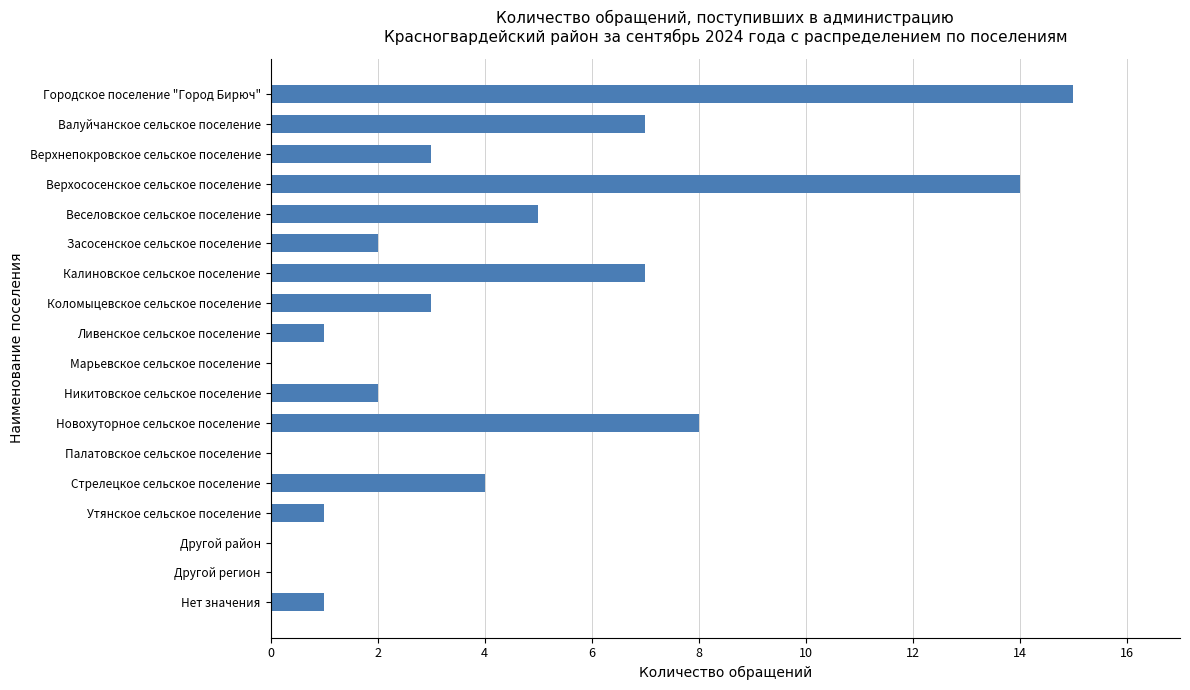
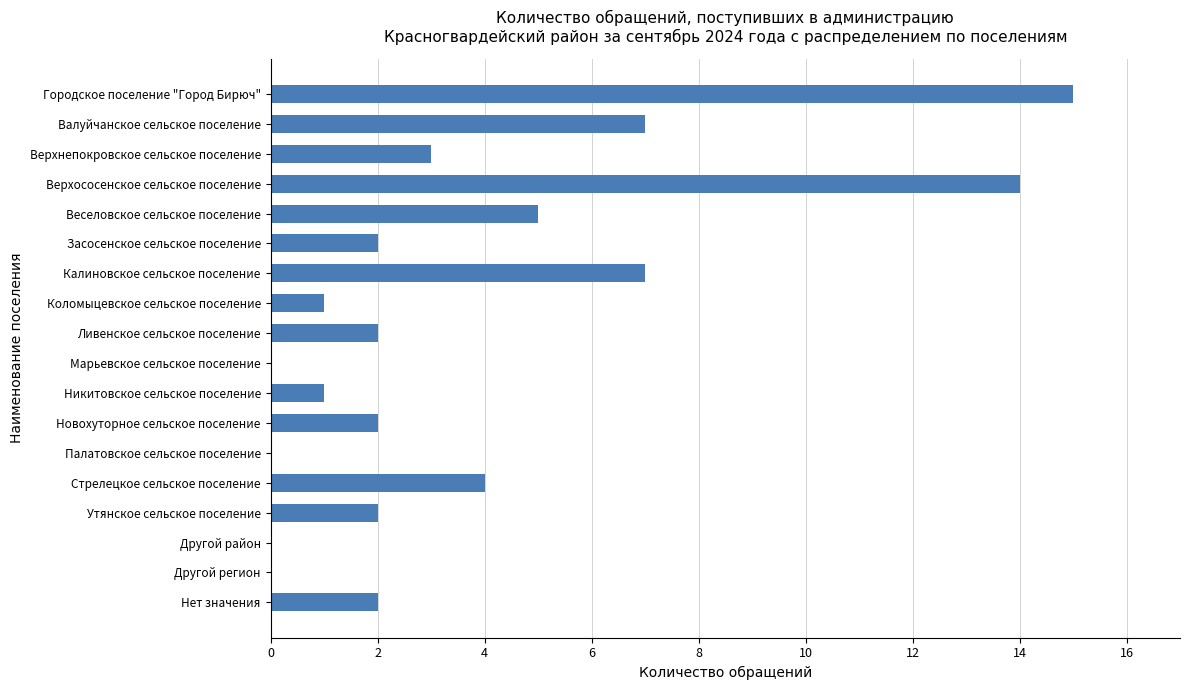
  {
    "Городское поселение \"Город Бирюч\"": 15,
    "Валуйчанское сельское поселение": 7,
    "Верхнепокровское сельское поселение": 3,
    "Верхососенское сельское поселение": 14,
    "Веселовское сельское поселение": 5,
    "Засосенское сельское поселение": 2,
    "Калиновское сельское поселение": 7,
-   "Коломыцевское сельское поселение": 3,
-   "Ливенское сельское поселение": 1,
+   "Коломыцевское сельское поселение": 1,
+   "Ливенское сельское поселение": 2,
    "Марьевское сельское поселение": 0,
-   "Никитовское сельское поселение": 2,
-   "Новохуторное сельское поселение": 8,
+   "Никитовское сельское поселение": 1,
+   "Новохуторное сельское поселение": 2,
    "Палатовское сельское поселение": 0,
    "Стрелецкое сельское поселение": 4,
-   "Утянское сельское поселение": 1,
+   "Утянское сельское поселение": 2,
    "Другой район": 0,
    "Другой регион": 0,
-   "Нет значения": 1
+   "Нет значения": 2
  }
